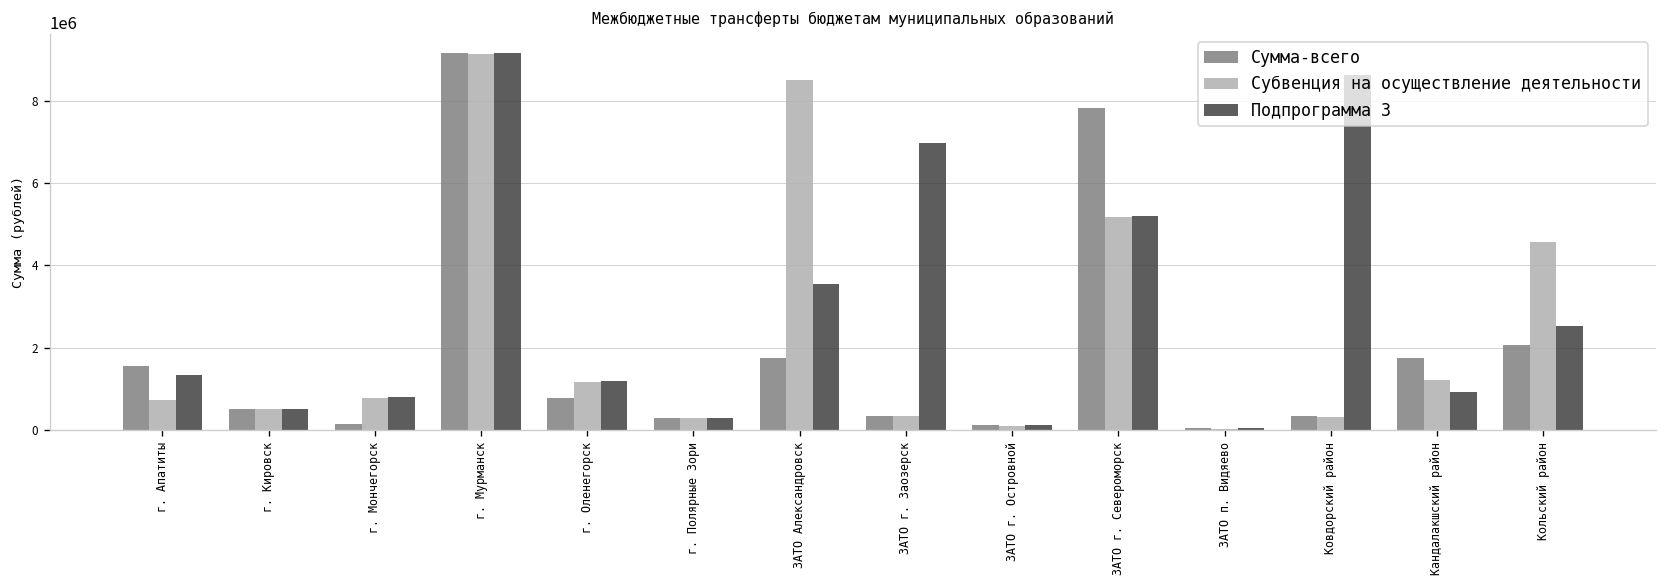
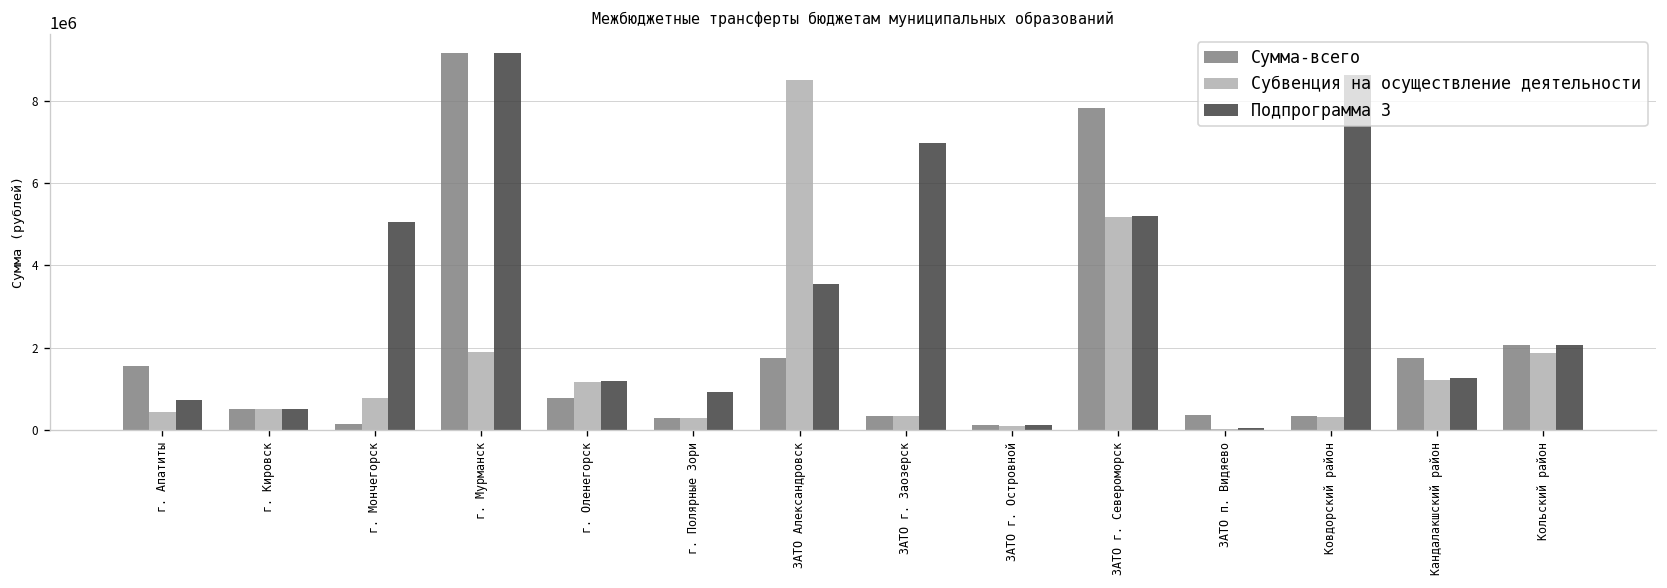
  {
    "Сумма-всего": {
      "г. Апатиты": 1600000,
      "г. Кировск": 500000,
      "г. Мончегорск": 100000,
      "г. Мурманск": 9200000,
      "г. Оленегорск": 800000,
      "г. Полярные Зори": 300000,
      "ЗАТО Александровск": 1800000,
      "ЗАТО г. Заозерск": 400000,
      "ЗАТО г. Островной": 100000,
      "ЗАТО г. Североморск": 7800000,
-     "ЗАТО п. Видяево": 100000,
+     "ЗАТО п. Видяево": 400000,
      "Ковдорский район": 300000,
      "Кандалакшский район": 1800000,
      "Кольский район": 2100000
    },
    "Субвенция на осуществление деятельности": {
-     "г. Апатиты": 700000,
+     "г. Апатиты": 500000,
      "г. Кировск": 500000,
      "г. Мончегорск": 800000,
-     "г. Мурманск": 9100000,
+     "г. Мурманск": 1900000,
      "г. Оленегорск": 1200000,
      "г. Полярные Зори": 300000,
      "ЗАТО Александровск": 8500000,
      "ЗАТО г. Заозерск": 300000,
      "ЗАТО г. Островной": 100000,
      "ЗАТО г. Североморск": 5200000,
      "Ковдорский район": 300000,
      "Кандалакшский район": 1200000,
-     "Кольский район": 4600000
+     "Кольский район": 1900000
    },
    "Подпрограмма 3": {
-     "г. Апатиты": 1400000,
+     "г. Апатиты": 700000,
      "г. Кировск": 500000,
-     "г. Мончегорск": 800000,
+     "г. Мончегорск": 5100000,
      "г. Мурманск": 9200000,
      "г. Оленегорск": 1200000,
-     "г. Полярные Зори": 300000,
+     "г. Полярные Зори": 900000,
      "ЗАТО Александровск": 3600000,
      "ЗАТО г. Заозерск": 7000000,
      "ЗАТО г. Островной": 100000,
      "ЗАТО г. Североморск": 5200000,
-     "Кандалакшский район": 900000,
-     "Кольский район": 2500000
+     "Кандалакшский район": 1300000,
+     "Кольский район": 2100000
    }
  }
